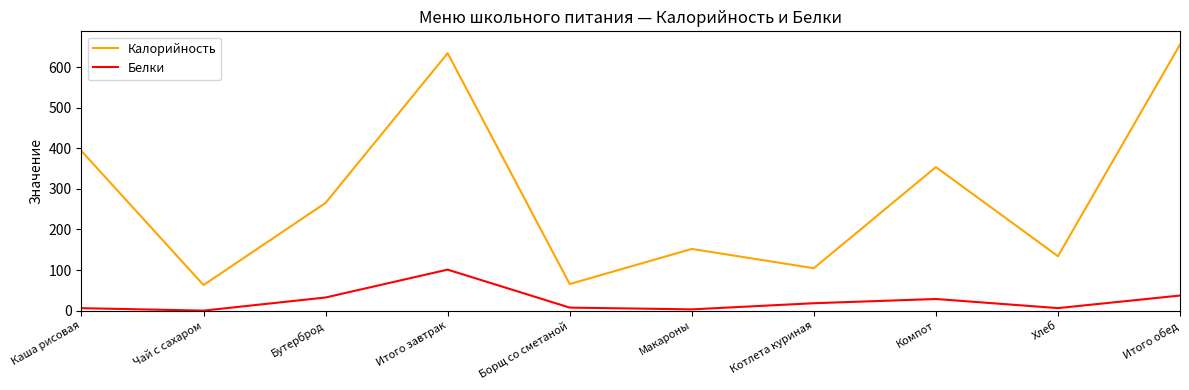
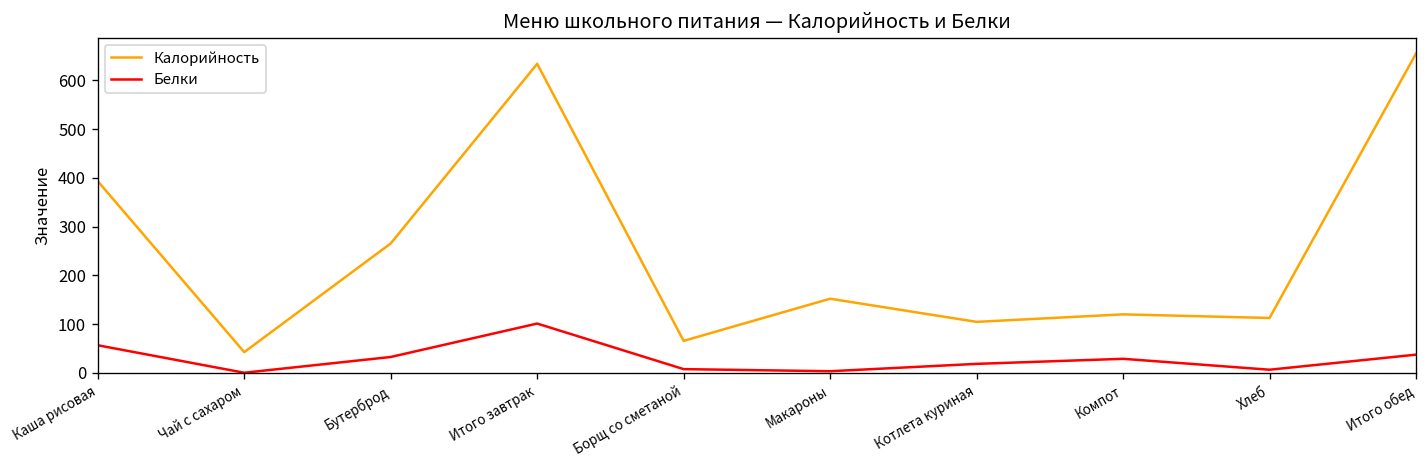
  {
    "Калорийность": {
      "Каша рисовая": 390,
-     "Чай с сахаром": 60,
+     "Чай с сахаром": 40,
      "Бутерброд": 270,
      "Итого завтрак": 630,
      "Борщ со сметаной": 70,
      "Макароны": 150,
      "Котлета куриная": 100,
-     "Компот": 350,
-     "Хлеб": 130,
+     "Компот": 120,
+     "Хлеб": 110,
      "Итого обед": 660
    },
    "Белки": {
-     "Каша рисовая": 10,
+     "Каша рисовая": 60,
      "Чай с сахаром": 0,
      "Бутерброд": 30,
      "Итого завтрак": 100,
      "Борщ со сметаной": 10,
      "Макароны": 0,
      "Котлета куриная": 20,
      "Компот": 30,
      "Хлеб": 10,
      "Итого обед": 40
    }
  }
